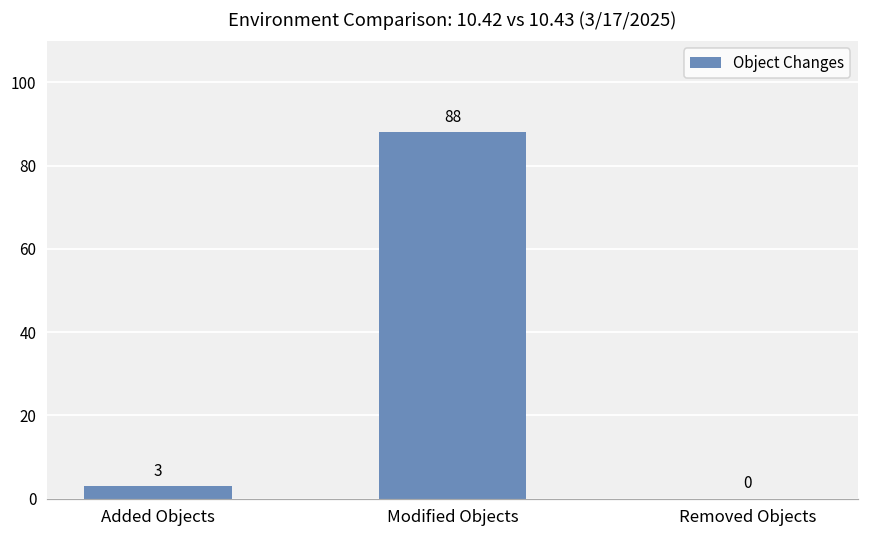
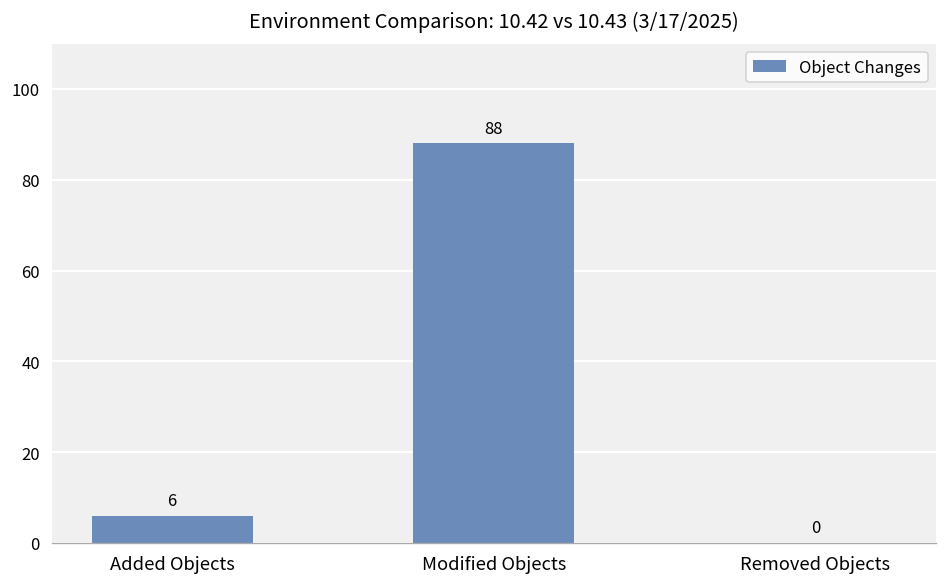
  {
-   "Added Objects": 3,
+   "Added Objects": 6,
    "Modified Objects": 88,
    "Removed Objects": 0
  }
